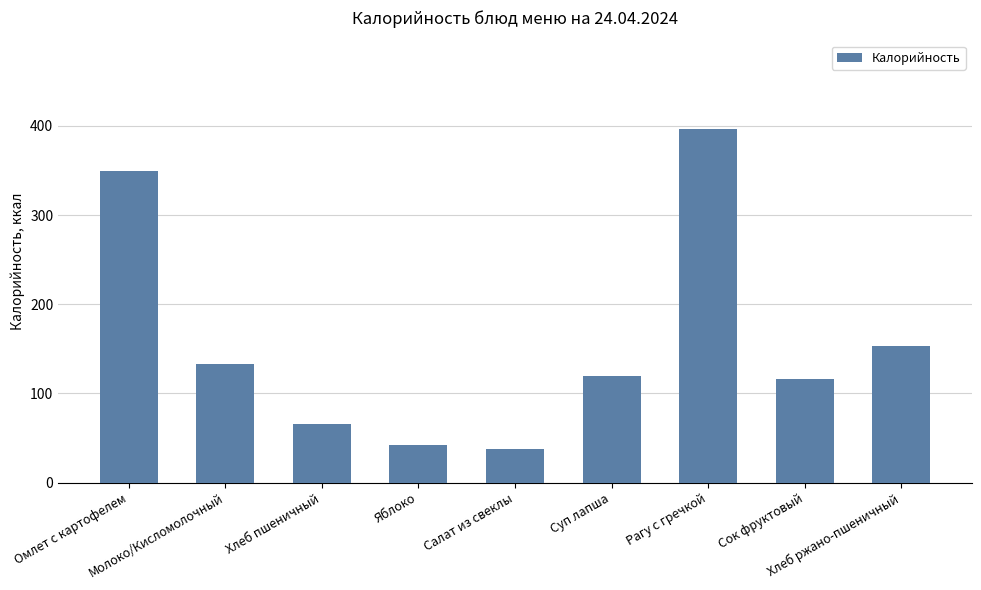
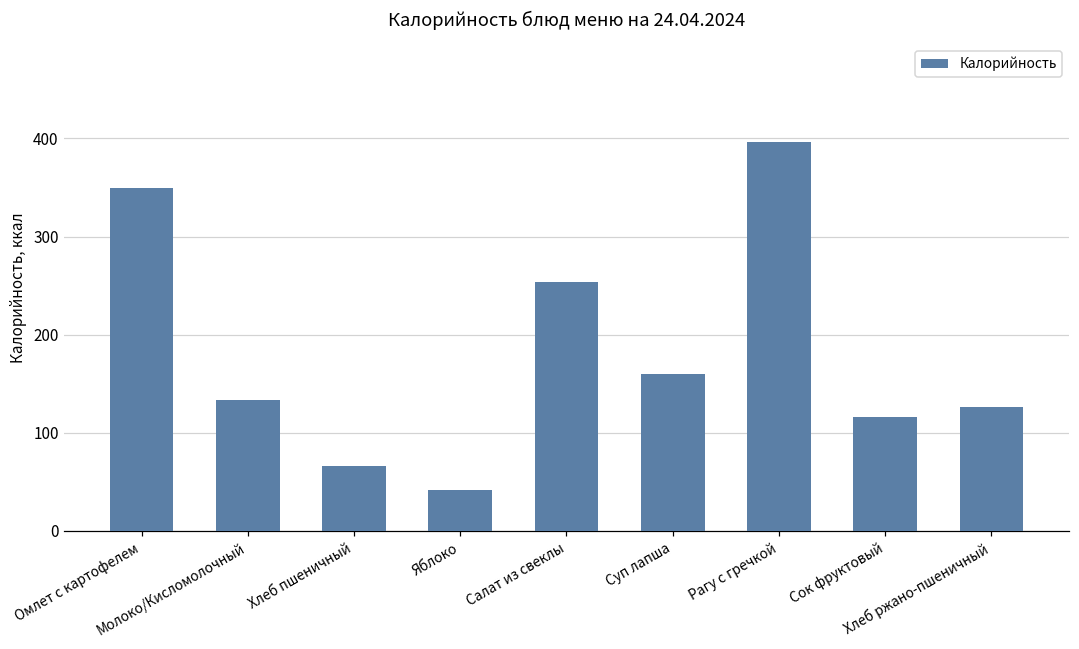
  {
    "Омлет с картофелем": 350,
    "Молоко/Кисломолочный": 130,
    "Хлеб пшеничный": 70,
    "Яблоко": 40,
-   "Салат из свеклы": 40,
-   "Суп лапша": 120,
+   "Салат из свеклы": 250,
+   "Суп лапша": 160,
    "Рагу с гречкой": 400,
    "Сок фруктовый": 120,
-   "Хлеб ржано-пшеничный": 150
+   "Хлеб ржано-пшеничный": 130
  }
